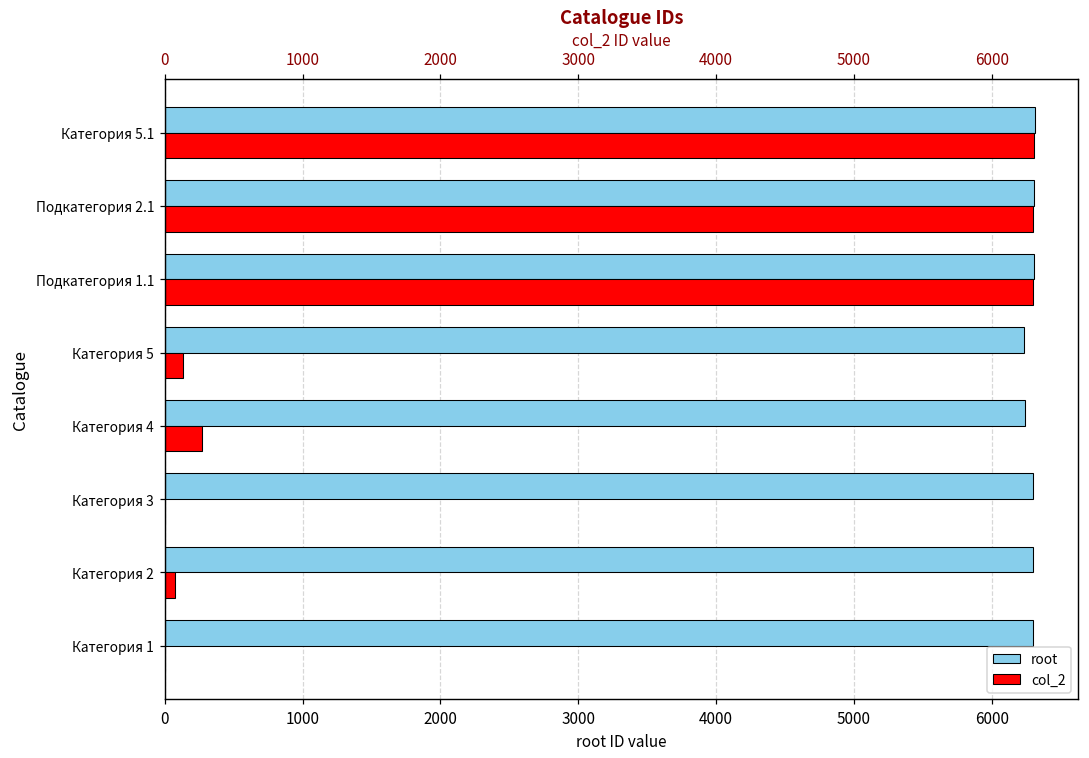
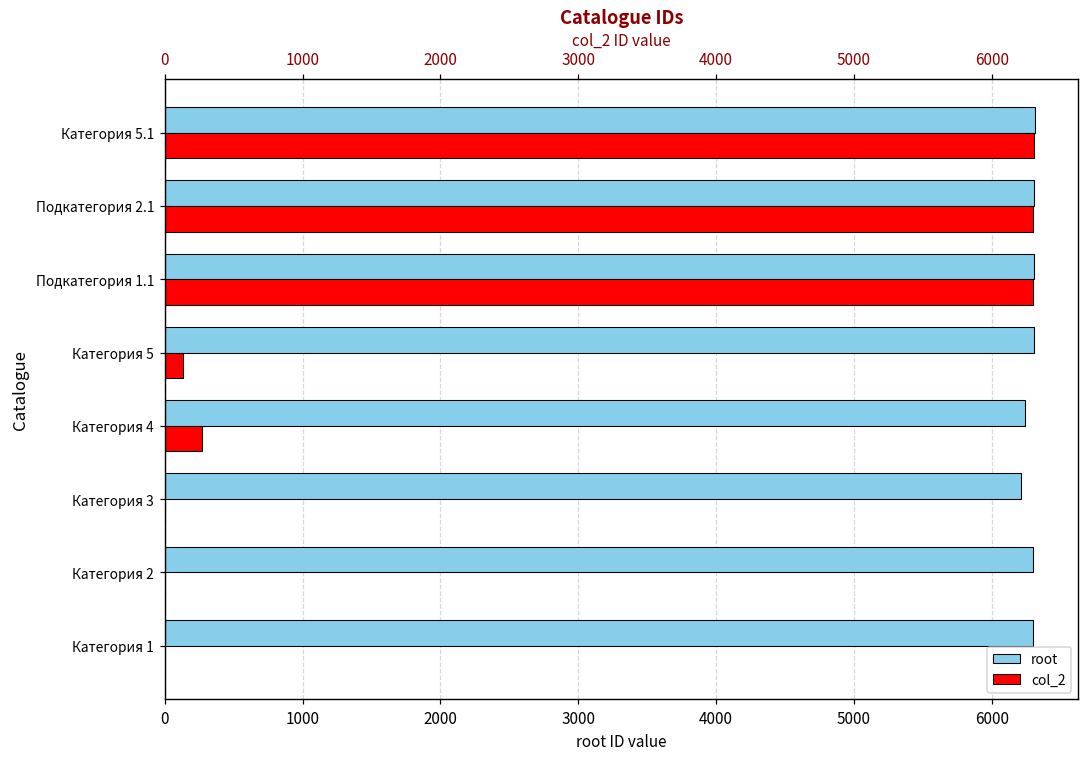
  {
    "root": {
      "Категория 5.1": 6310,
      "Подкатегория 2.1": 6310,
      "Подкатегория 1.1": 6310,
-     "Категория 5": 6230,
+     "Категория 5": 6310,
      "Категория 4": 6240,
-     "Категория 3": 6300,
+     "Категория 3": 6220,
      "Категория 2": 6300,
      "Категория 1": 6300
    },
    "col_2": {
      "Категория 5.1": 6310,
      "Подкатегория 2.1": 6300,
      "Подкатегория 1.1": 6300,
      "Категория 5": 130,
      "Категория 4": 270,
      "Категория 3": 0,
-     "Категория 2": 70,
+     "Категория 2": 0,
      "Категория 1": 0
    }
  }
